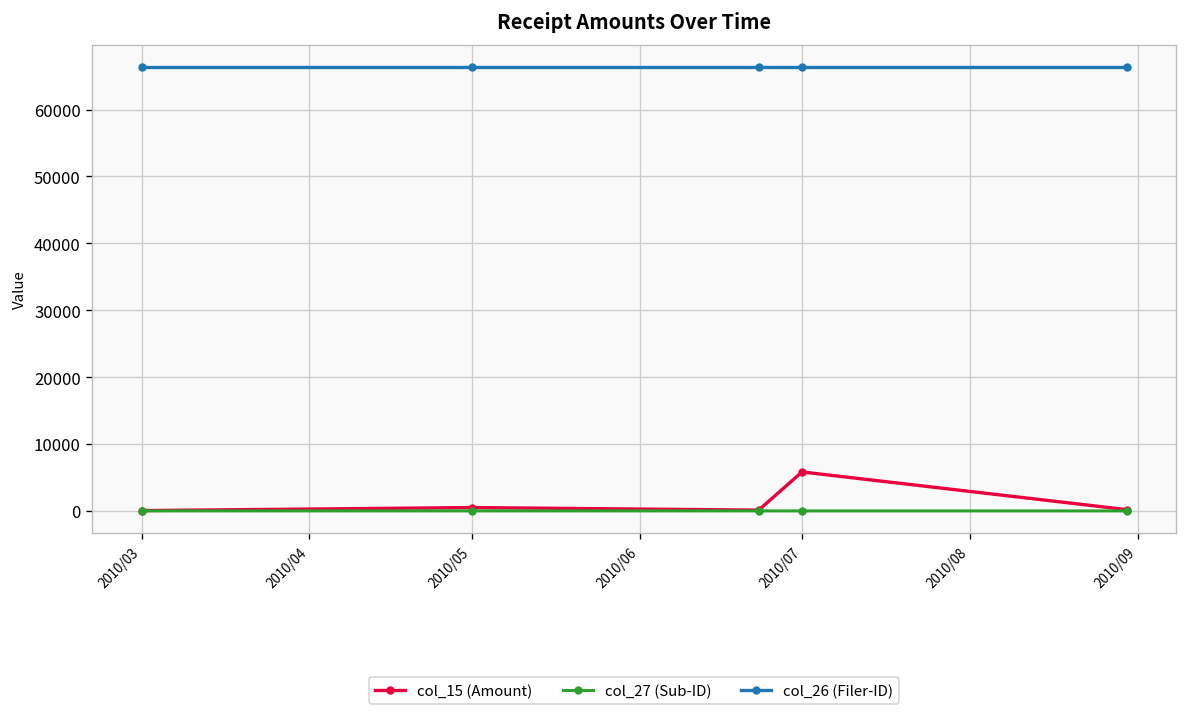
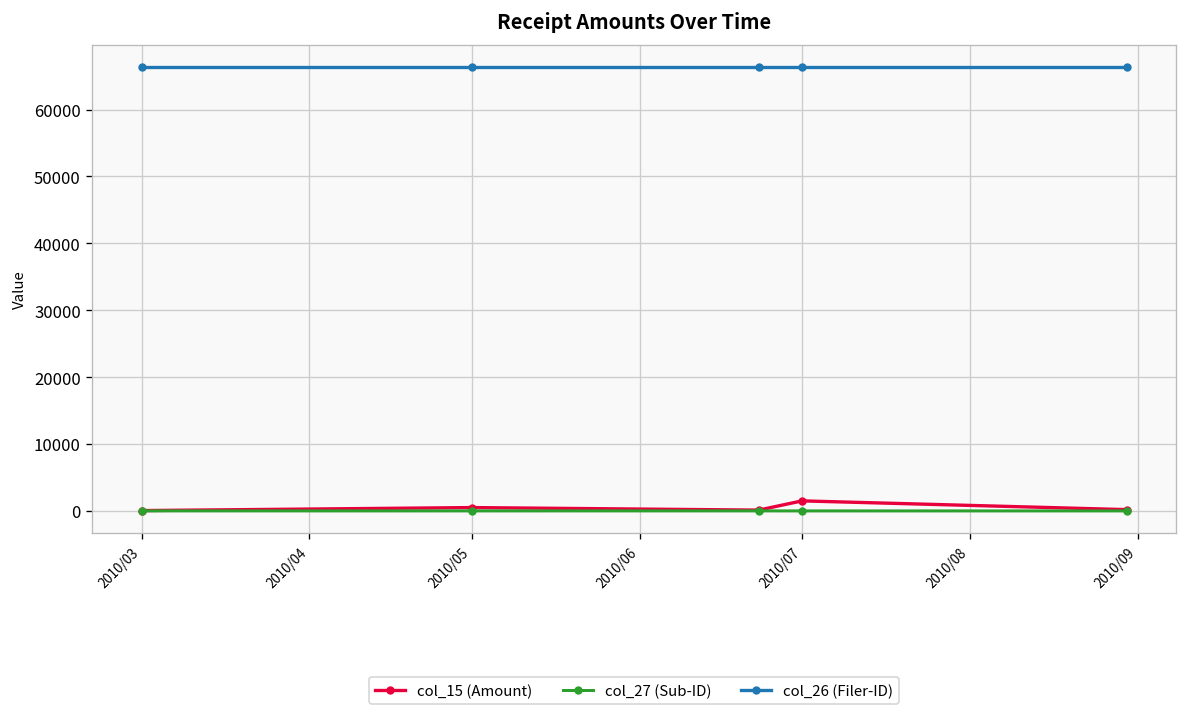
  {
    "col_15 (Amount)": {
      "2010/05": 1000,
-     "2010/07": 6000
+     "2010/07": 2000
    },
    "col_27 (Sub-ID)": {
      "2010/05": 0,
      "2010/07": 0
    },
    "col_26 (Filer-ID)": {
      "2010/03": 66000,
      "2010/05": 66000,
      "2010/07": 66000
    }
  }
